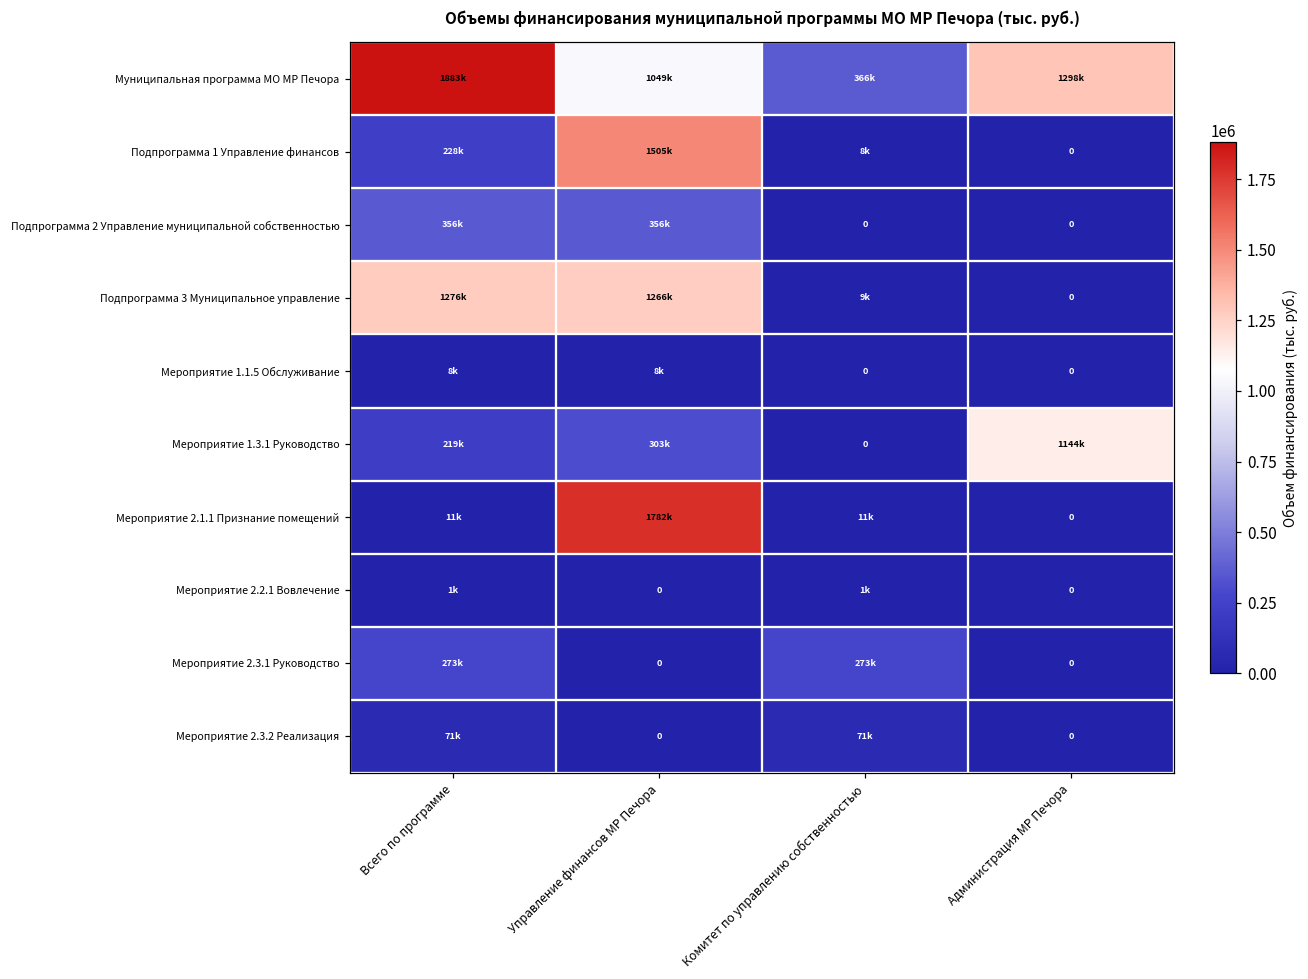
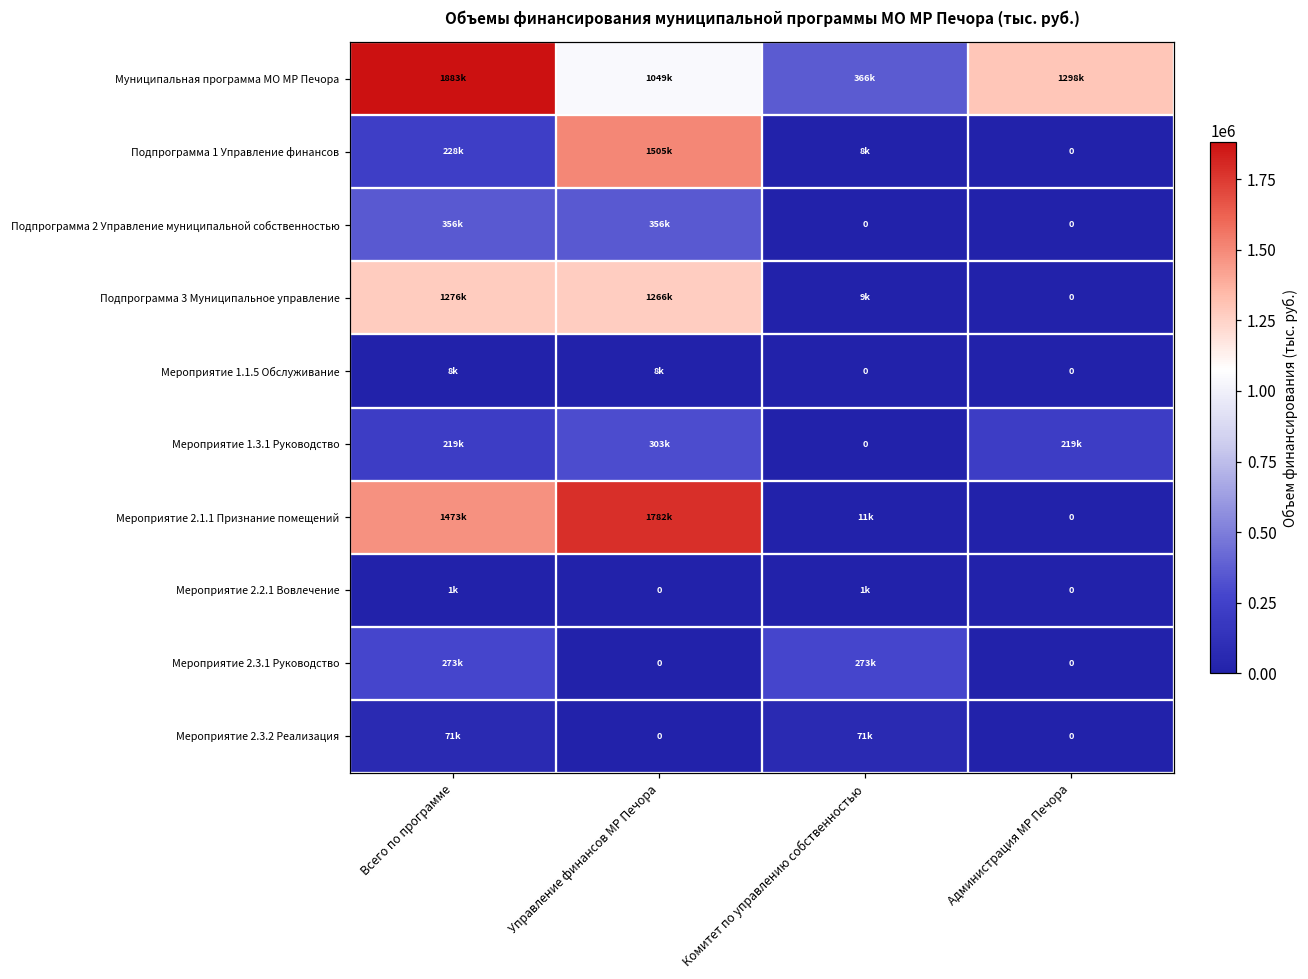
  {
    "Муниципальная программа МО МР Печора": {
      "Всего по программе": "1883k",
      "Управление финансов МР Печора": "1049k",
      "Комитет по управлению собственностью": "366k",
      "Администрация МР Печора": "1298k"
    },
    "Подпрограмма 1 Управление финансов": {
      "Всего по программе": "228k",
      "Управление финансов МР Печора": "1505k",
      "Комитет по управлению собственностью": "8k",
      "Администрация МР Печора": "0"
    },
    "Подпрограмма 2 Управление муниципальной собственностью": {
      "Всего по программе": "356k",
      "Управление финансов МР Печора": "356k",
      "Комитет по управлению собственностью": "0",
      "Администрация МР Печора": "0"
    },
    "Подпрограмма 3 Муниципальное управление": {
      "Всего по программе": "1276k",
      "Управление финансов МР Печора": "1266k",
      "Комитет по управлению собственностью": "9k",
      "Администрация МР Печора": "0"
    },
    "Мероприятие 1.1.5 Обслуживание": {
      "Всего по программе": "8k",
      "Управление финансов МР Печора": "8k",
      "Комитет по управлению собственностью": "0",
      "Администрация МР Печора": "0"
    },
    "Мероприятие 1.3.1 Руководство": {
      "Всего по программе": "219k",
      "Управление финансов МР Печора": "303k",
      "Комитет по управлению собственностью": "0",
-     "Администрация МР Печора": "1144k"
+     "Администрация МР Печора": "219k"
    },
    "Мероприятие 2.1.1 Признание помещений": {
-     "Всего по программе": "11k",
+     "Всего по программе": "1473k",
      "Управление финансов МР Печора": "1782k",
      "Комитет по управлению собственностью": "11k",
      "Администрация МР Печора": "0"
    },
    "Мероприятие 2.2.1 Вовлечение": {
      "Всего по программе": "1k",
      "Управление финансов МР Печора": "0",
      "Комитет по управлению собственностью": "1k",
      "Администрация МР Печора": "0"
    },
    "Мероприятие 2.3.1 Руководство": {
      "Всего по программе": "273k",
      "Управление финансов МР Печора": "0",
      "Комитет по управлению собственностью": "273k",
      "Администрация МР Печора": "0"
    },
    "Мероприятие 2.3.2 Реализация": {
      "Всего по программе": "71k",
      "Управление финансов МР Печора": "0",
      "Комитет по управлению собственностью": "71k",
      "Администрация МР Печора": "0"
    }
  }
